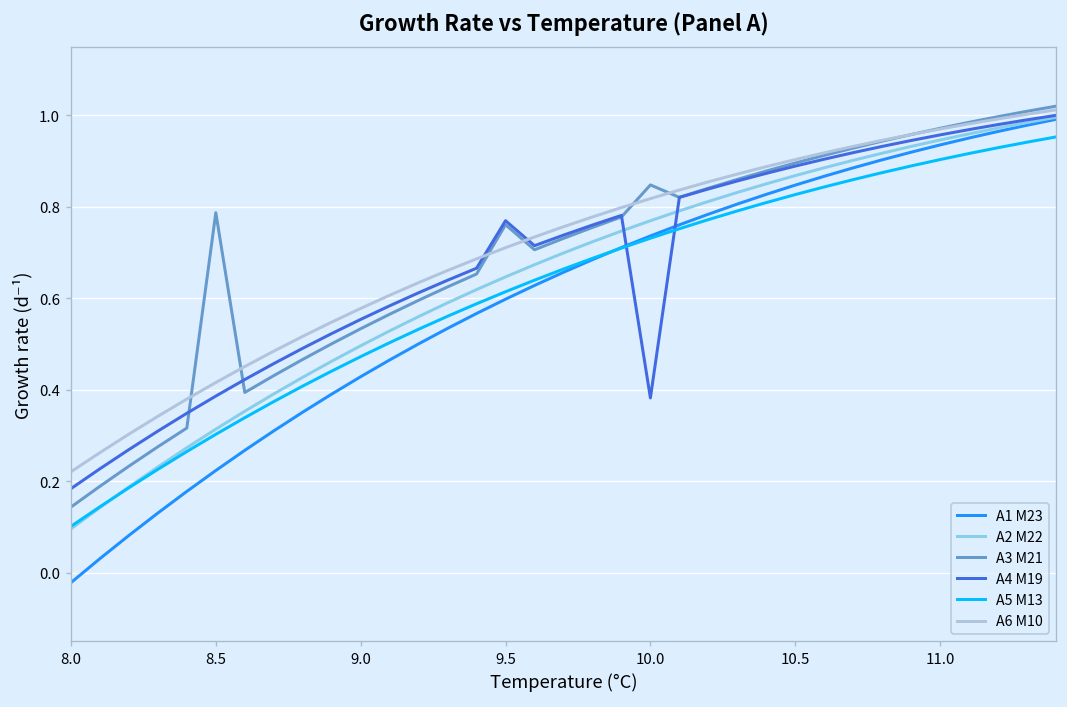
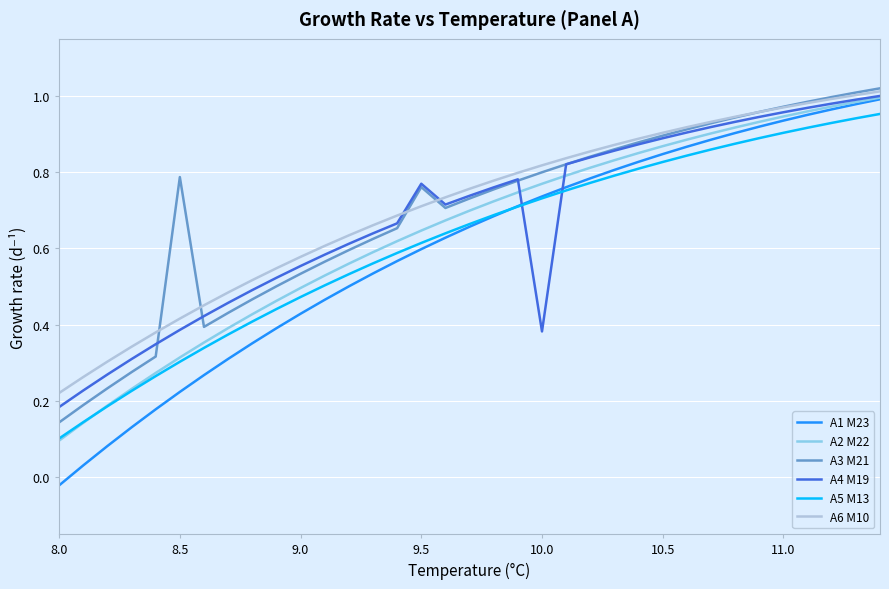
  {
    "A3 M21": {
      "8.0": 0.14,
      "8.5": 0.79,
      "9.0": 0.53,
      "9.5": 0.76,
-     "10.0": 0.85
+     "10.0": 0.80
    },
    "A4 M19": {
      "8.0": 0.18,
      "8.5": 0.39,
      "9.0": 0.55,
      "9.5": 0.77,
      "10.0": 0.38,
      "11.0": 0.96
    }
  }
